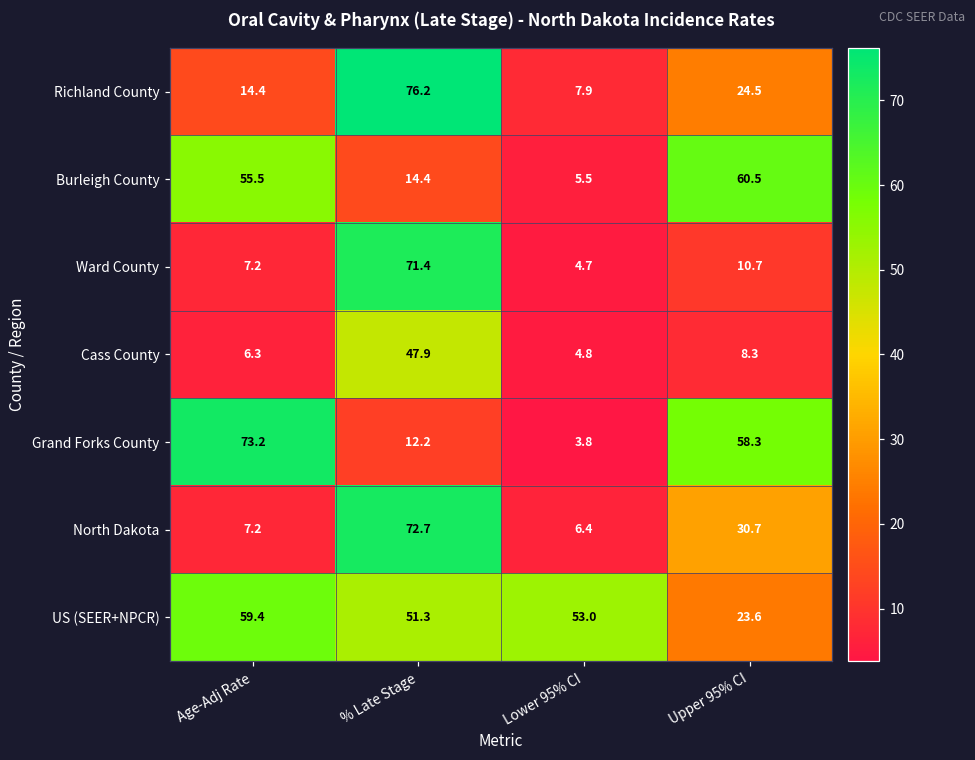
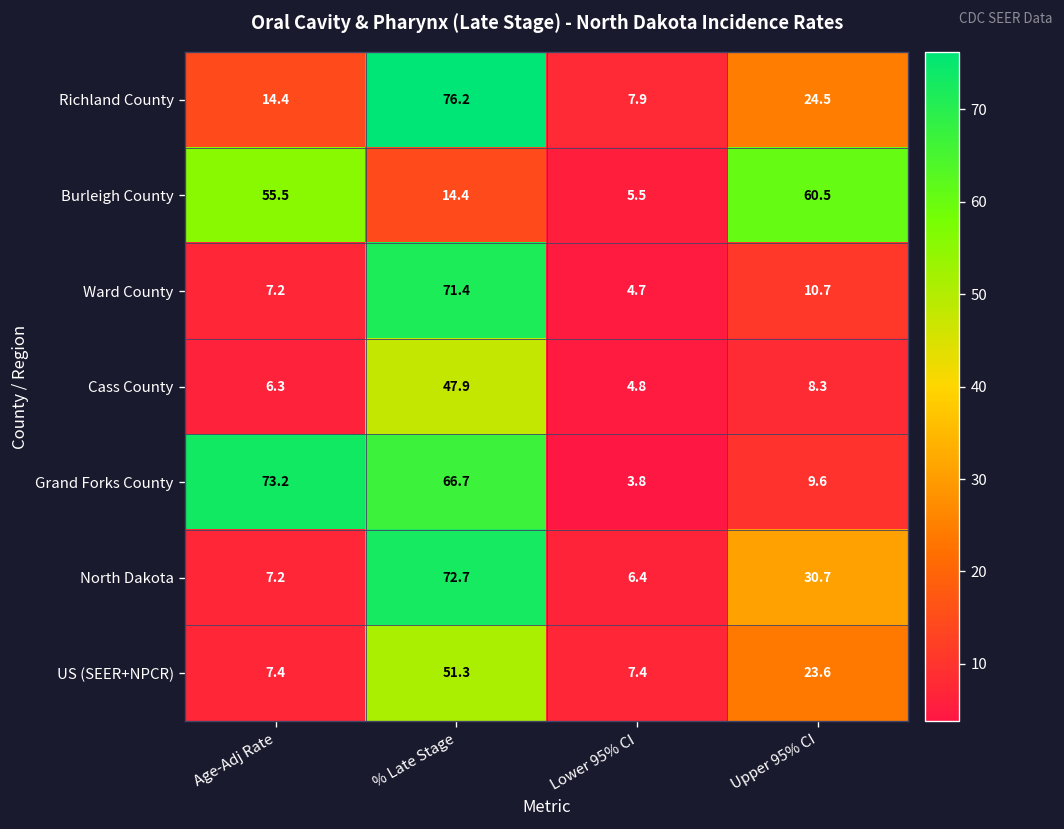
  {
    "Richland County": {
      "Age-Adj Rate": 14.4,
      "% Late Stage": 76.2,
      "Lower 95% CI": 7.9,
      "Upper 95% CI": 24.5
    },
    "Burleigh County": {
      "Age-Adj Rate": 55.5,
      "% Late Stage": 14.4,
      "Lower 95% CI": 5.5,
      "Upper 95% CI": 60.5
    },
    "Ward County": {
      "Age-Adj Rate": 7.2,
      "% Late Stage": 71.4,
      "Lower 95% CI": 4.7,
      "Upper 95% CI": 10.7
    },
    "Cass County": {
      "Age-Adj Rate": 6.3,
      "% Late Stage": 47.9,
      "Lower 95% CI": 4.8,
      "Upper 95% CI": 8.3
    },
    "Grand Forks County": {
      "Age-Adj Rate": 73.2,
-     "% Late Stage": 12.2,
+     "% Late Stage": 66.7,
      "Lower 95% CI": 3.8,
-     "Upper 95% CI": 58.3
+     "Upper 95% CI": 9.6
    },
    "North Dakota": {
      "Age-Adj Rate": 7.2,
      "% Late Stage": 72.7,
      "Lower 95% CI": 6.4,
      "Upper 95% CI": 30.7
    },
    "US (SEER+NPCR)": {
-     "Age-Adj Rate": 59.4,
+     "Age-Adj Rate": 7.4,
      "% Late Stage": 51.3,
-     "Lower 95% CI": 53.0,
+     "Lower 95% CI": 7.4,
      "Upper 95% CI": 23.6
    }
  }
